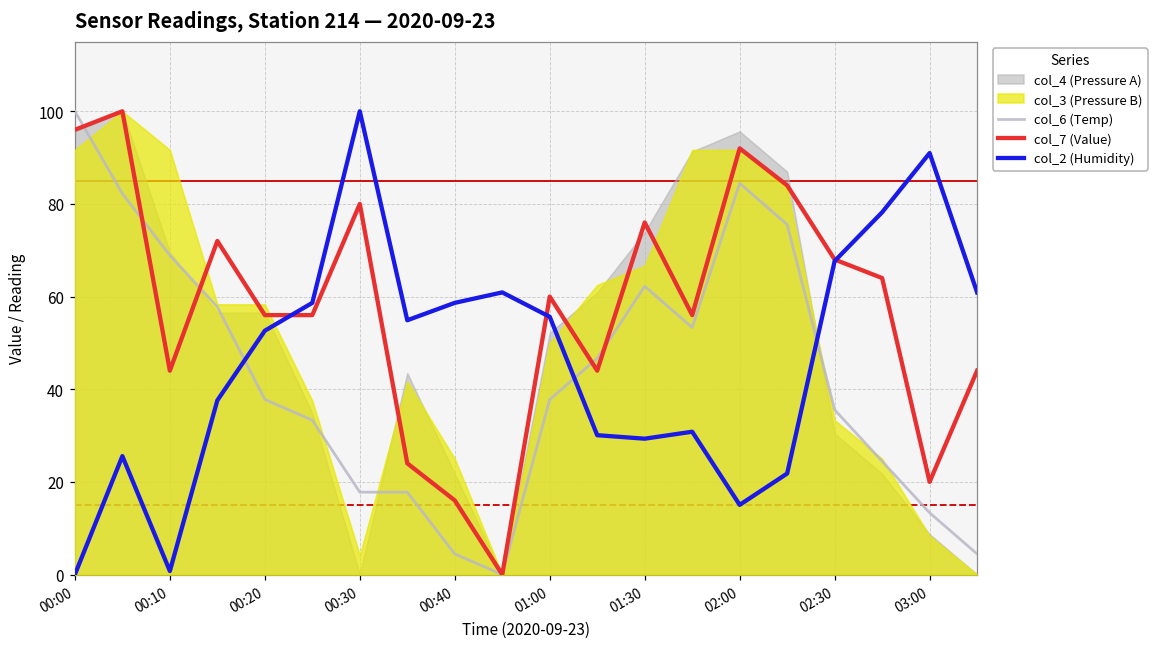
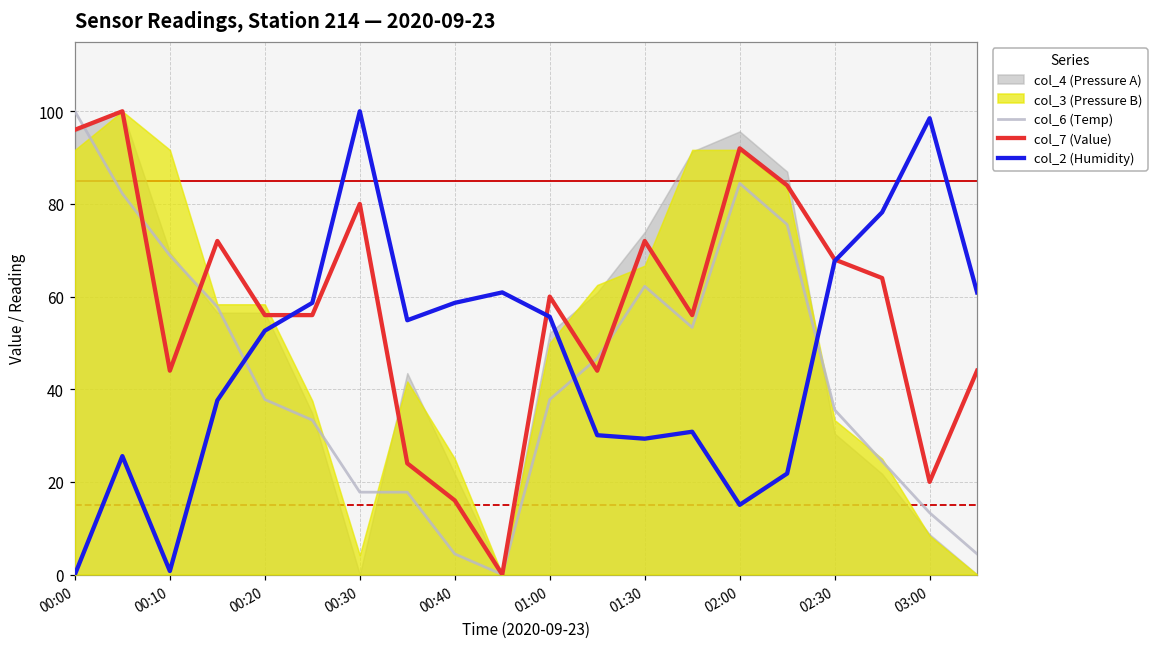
  {
    "col_3 (Pressure B)": {
      "00:00": 92,
      "00:10": 92,
      "00:20": 58,
      "00:30": 4,
      "00:40": 25,
      "01:00": 50,
      "01:30": 67,
      "02:30": 33
    },
    "col_7 (Value)": {
      "00:10": 44,
      "00:30": 80,
      "00:40": 16,
      "01:00": 60,
-     "01:30": 76,
+     "01:30": 72,
      "03:00": 20
    },
    "col_2 (Humidity)": {
      "00:00": 0,
      "00:10": 1,
      "00:20": 53,
      "00:30": 100,
      "00:40": 59,
      "01:00": 56,
      "01:30": 29,
      "02:00": 15,
-     "03:00": 91
+     "03:00": 98
    }
  }
